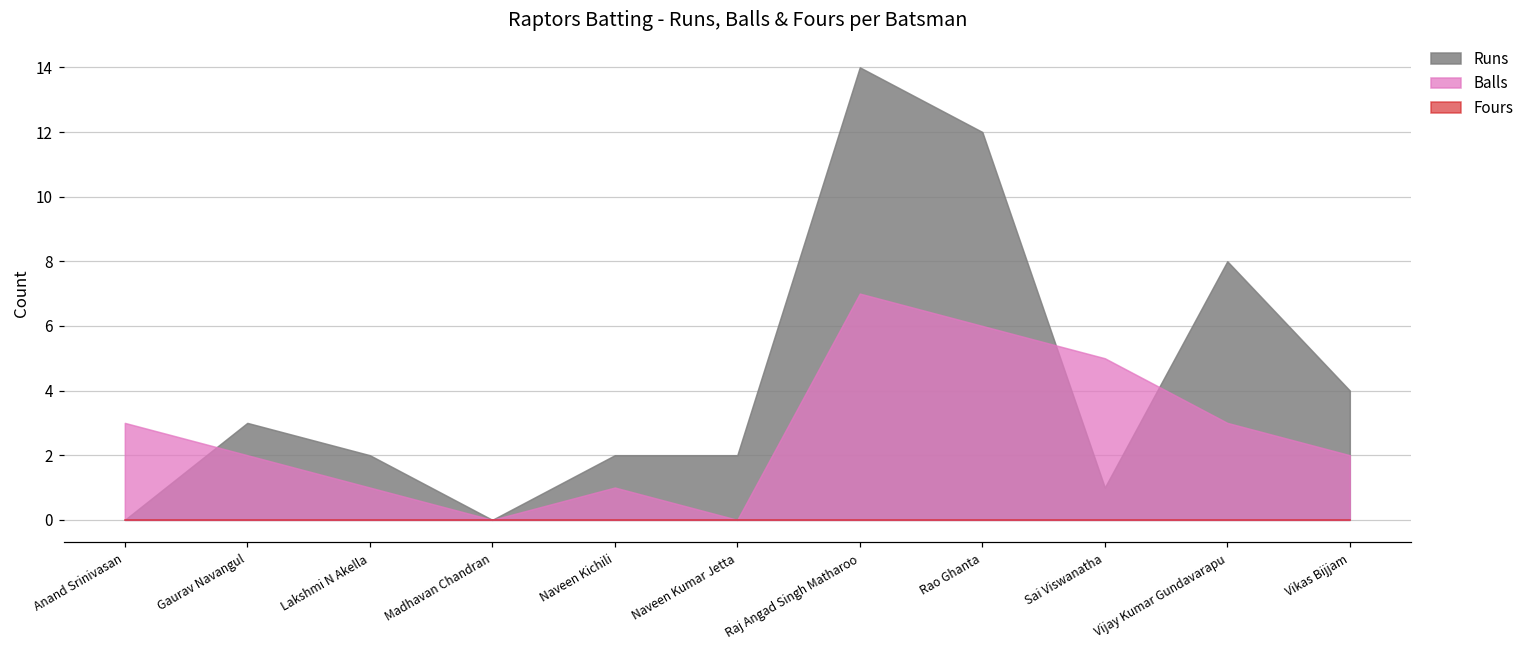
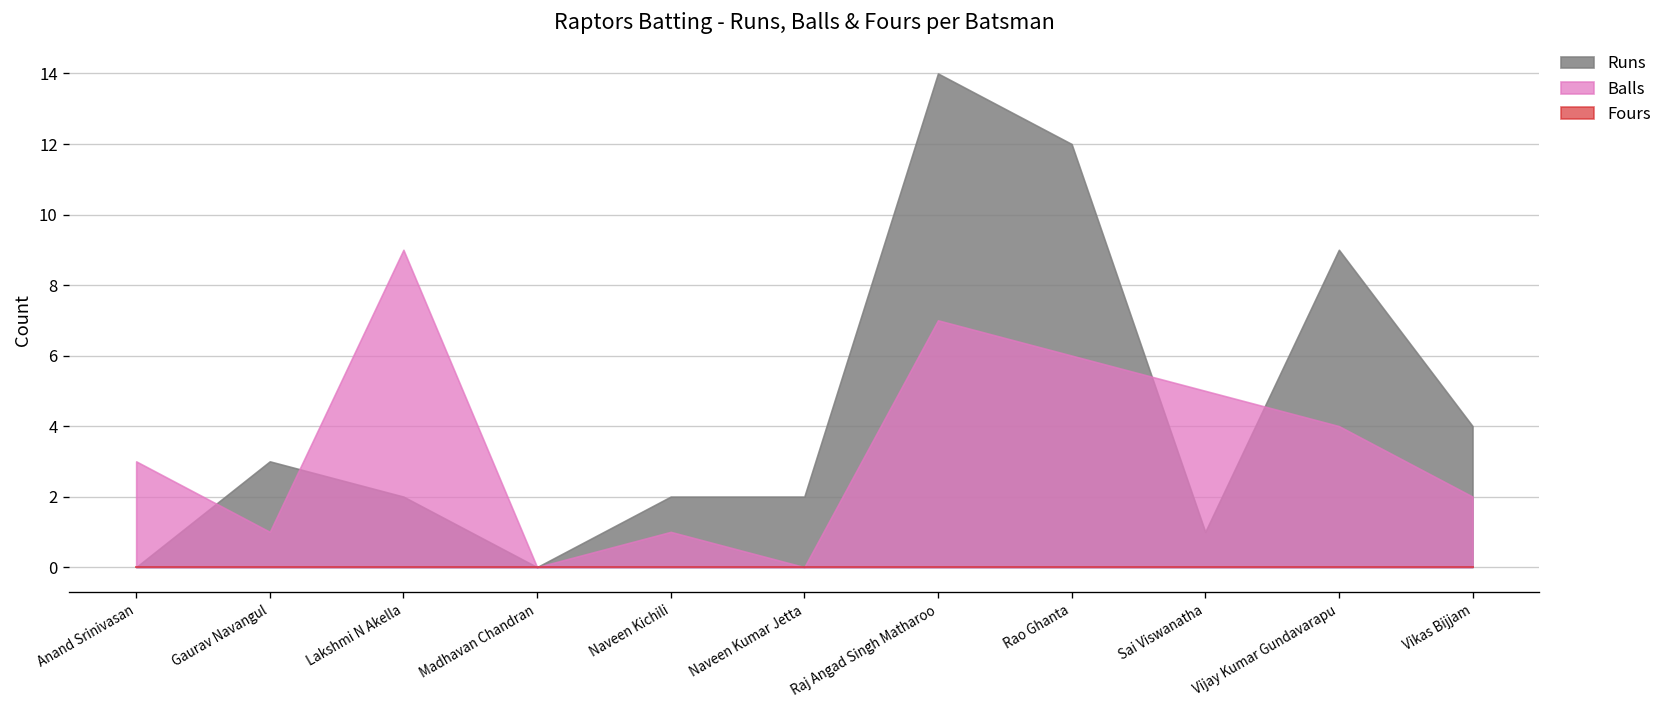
  {
    "Runs": {
      "Gaurav Navangul": 3,
      "Lakshmi N Akella": 2,
      "Naveen Kichili": 2,
      "Naveen Kumar Jetta": 2,
      "Raj Angad Singh Matharoo": 14,
      "Rao Ghanta": 12,
      "Sai Viswanatha": 1,
-     "Vijay Kumar Gundavarapu": 8,
+     "Vijay Kumar Gundavarapu": 9,
      "Vikas Bijjam": 4
    },
    "Balls": {
      "Anand Srinivasan": 3,
-     "Gaurav Navangul": 2,
-     "Lakshmi N Akella": 1,
+     "Gaurav Navangul": 1,
+     "Lakshmi N Akella": 9,
      "Naveen Kichili": 1,
      "Raj Angad Singh Matharoo": 7,
      "Rao Ghanta": 6,
      "Sai Viswanatha": 5,
-     "Vijay Kumar Gundavarapu": 3,
+     "Vijay Kumar Gundavarapu": 4,
      "Vikas Bijjam": 2
    },
    "Fours": {
      "Gaurav Navangul": 0,
      "Lakshmi N Akella": 0,
      "Naveen Kichili": 0,
      "Raj Angad Singh Matharoo": 0,
      "Rao Ghanta": 0,
      "Sai Viswanatha": 0,
      "Vijay Kumar Gundavarapu": 0,
      "Vikas Bijjam": 0
    }
  }
